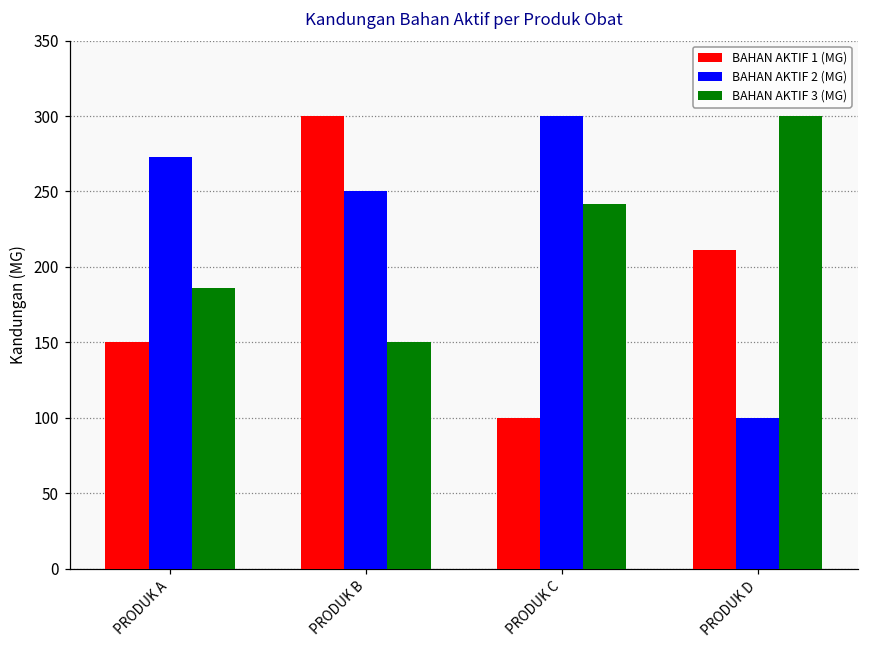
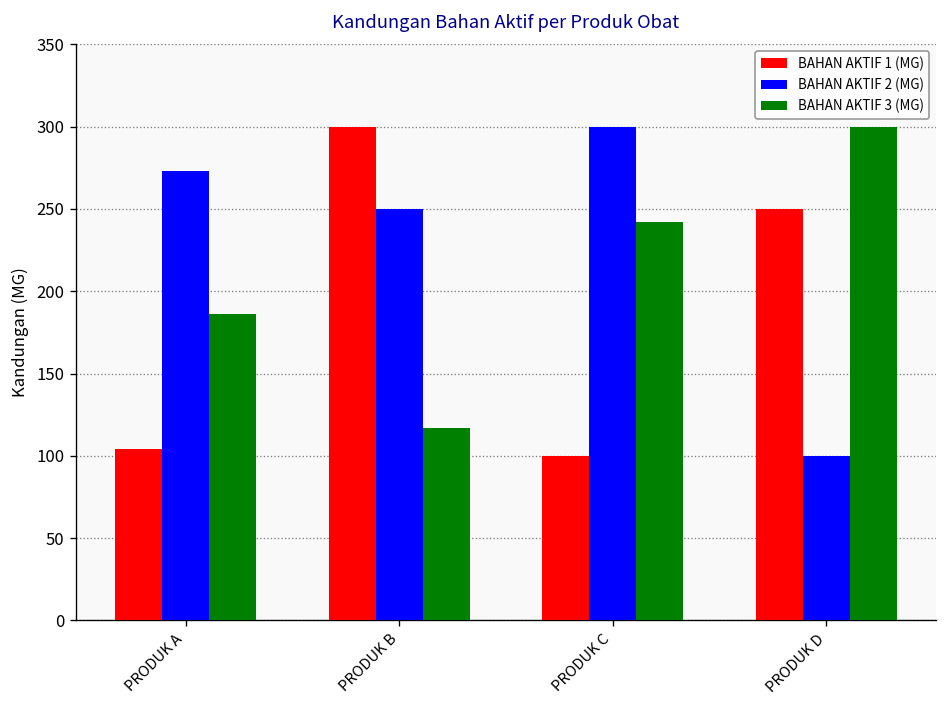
  {
    "BAHAN AKTIF 1 (MG)": {
-     "PRODUK A": 150,
+     "PRODUK A": 104,
      "PRODUK B": 300,
      "PRODUK C": 100,
-     "PRODUK D": 211
+     "PRODUK D": 250
    },
    "BAHAN AKTIF 2 (MG)": {
      "PRODUK A": 273,
      "PRODUK B": 250,
      "PRODUK C": 300,
      "PRODUK D": 100
    },
    "BAHAN AKTIF 3 (MG)": {
      "PRODUK A": 186,
-     "PRODUK B": 150,
+     "PRODUK B": 117,
      "PRODUK C": 242,
      "PRODUK D": 300
    }
  }
